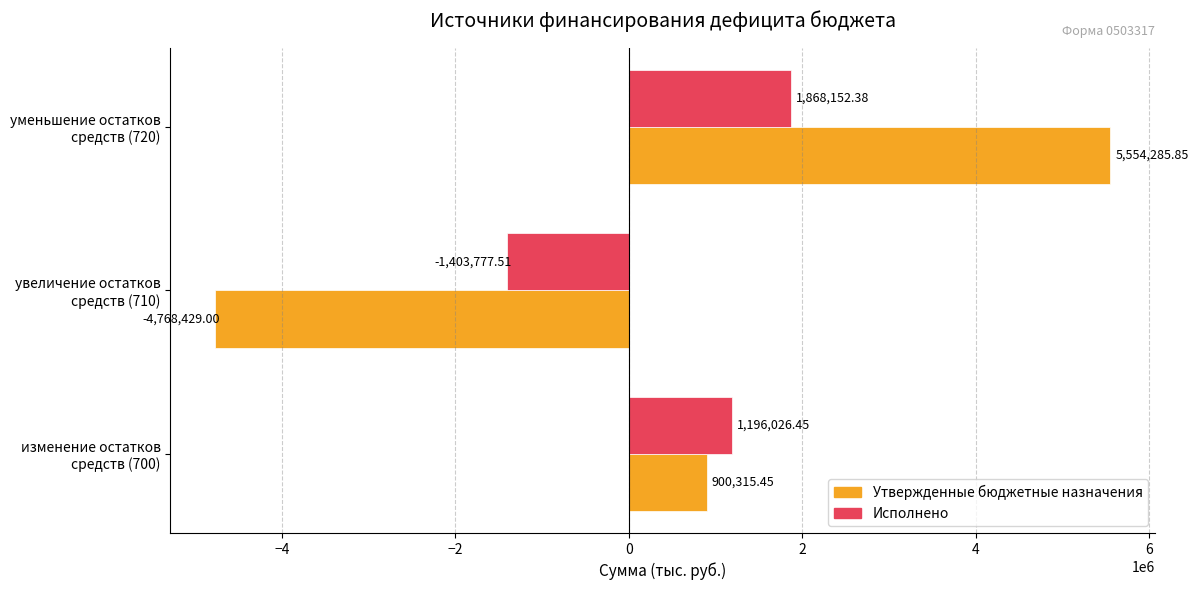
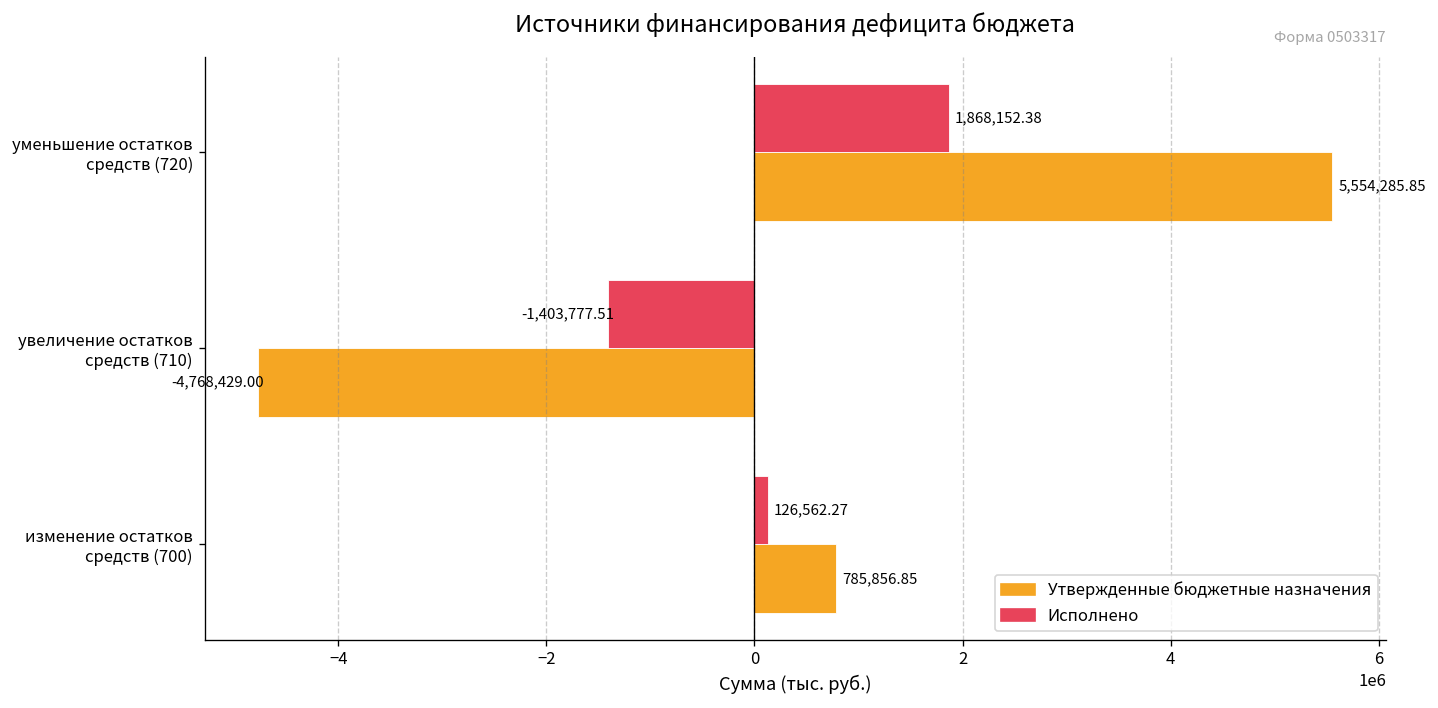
  {
    "Утвержденные бюджетные назначения": {
      "уменьшение остатков средств (720)": "5,554,285.85",
      "увеличение остатков средств (710)": "-4,768,429.00",
-     "изменение остатков средств (700)": "900,315.45"
+     "изменение остатков средств (700)": "785,856.85"
    },
    "Исполнено": {
      "уменьшение остатков средств (720)": "1,868,152.38",
      "увеличение остатков средств (710)": "-1,403,777.51",
-     "изменение остатков средств (700)": "1,196,026.45"
+     "изменение остатков средств (700)": "126,562.27"
    }
  }
